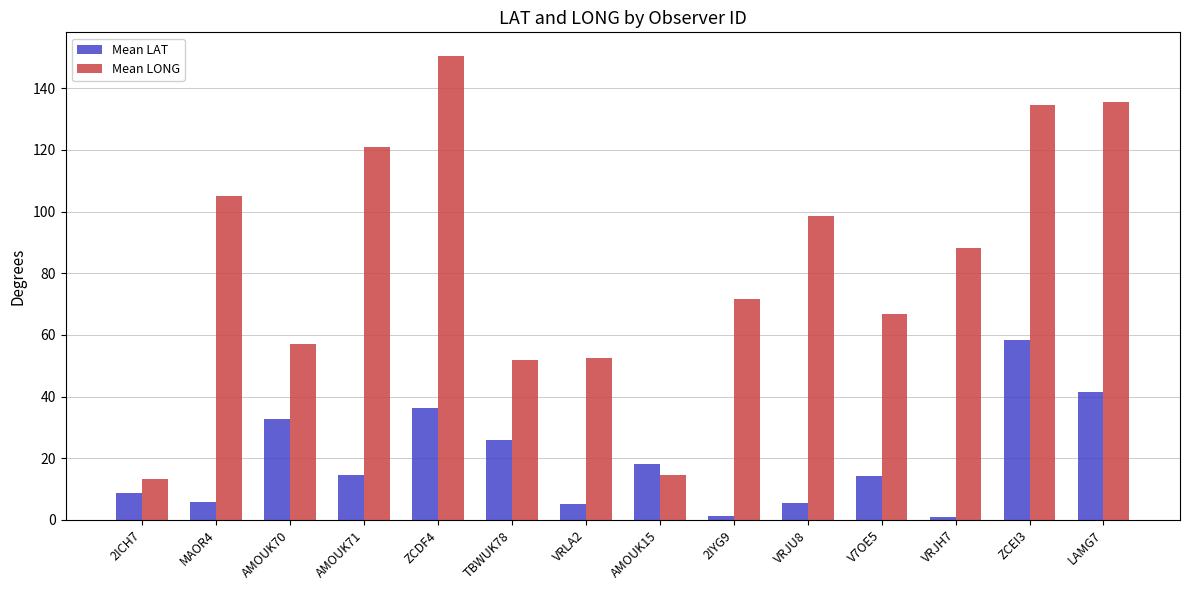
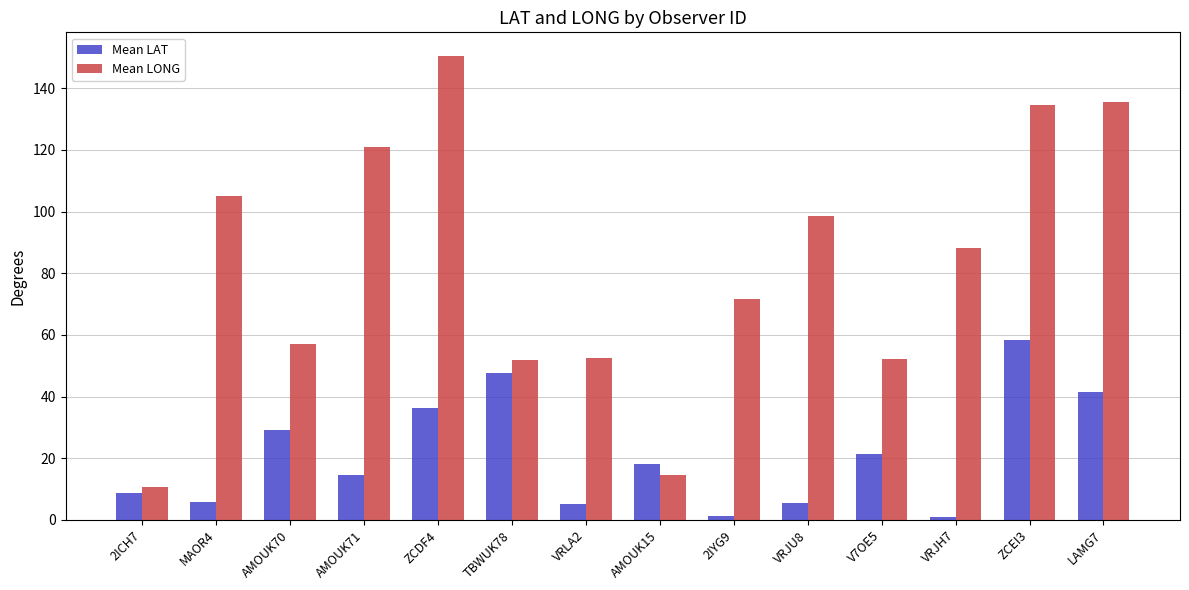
  {
    "Mean LAT": {
      "2ICH7": 9,
      "MAOR4": 6,
-     "AMOUK70": 33,
+     "AMOUK70": 29,
      "AMOUK71": 15,
      "ZCDF4": 36,
-     "TBWUK78": 26,
+     "TBWUK78": 48,
      "VRLA2": 5,
      "AMOUK15": 18,
      "2IYG9": 1,
      "VRJU8": 6,
-     "V7OE5": 14,
+     "V7OE5": 22,
      "VRJH7": 1,
      "ZCEI3": 58,
      "LAMG7": 42
    },
    "Mean LONG": {
-     "2ICH7": 13,
+     "2ICH7": 11,
      "MAOR4": 105,
      "AMOUK70": 57,
      "AMOUK71": 121,
      "ZCDF4": 151,
      "TBWUK78": 52,
      "VRLA2": 53,
      "AMOUK15": 14,
      "2IYG9": 72,
      "VRJU8": 99,
-     "V7OE5": 67,
+     "V7OE5": 52,
      "VRJH7": 88,
      "ZCEI3": 135,
      "LAMG7": 135
    }
  }
